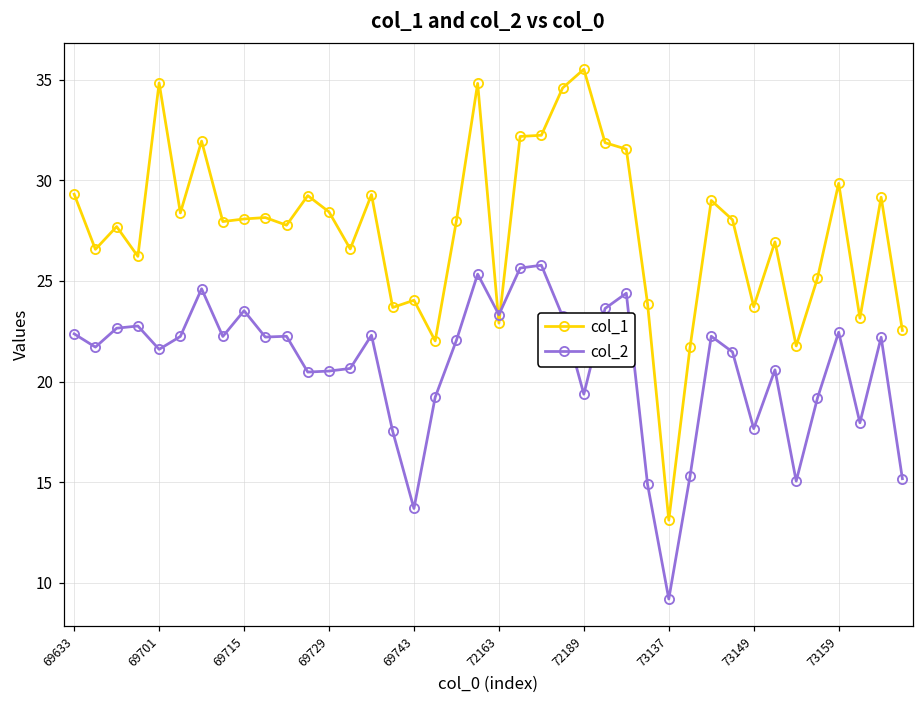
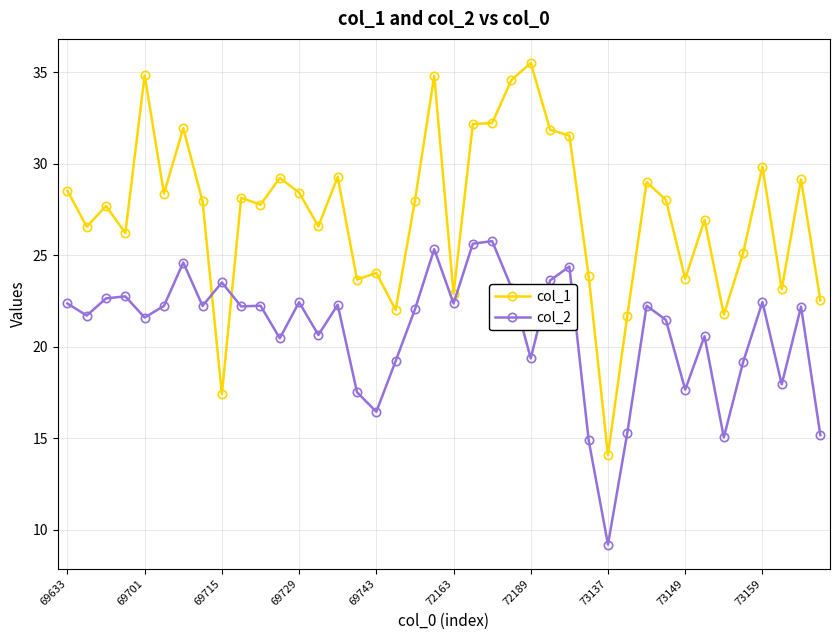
  {
    "col_1": {
-     "69633": 29.3,
+     "69633": 28.5,
      "69701": 34.8,
-     "69715": 28.1,
+     "69715": 17.4,
      "69729": 28.4,
      "69743": 24.0,
      "72163": 22.9,
      "72189": 35.5,
-     "73137": 13.1,
+     "73137": 14.1,
      "73149": 23.7,
      "73159": 29.9
    },
    "col_2": {
      "69633": 22.4,
      "69701": 21.6,
      "69715": 23.5,
-     "69729": 20.5,
-     "69743": 13.7,
-     "72163": 23.3,
+     "69729": 22.4,
+     "69743": 16.5,
+     "72163": 22.4,
      "72189": 19.4,
      "73137": 9.2,
      "73149": 17.7,
      "73159": 22.5
    }
  }
